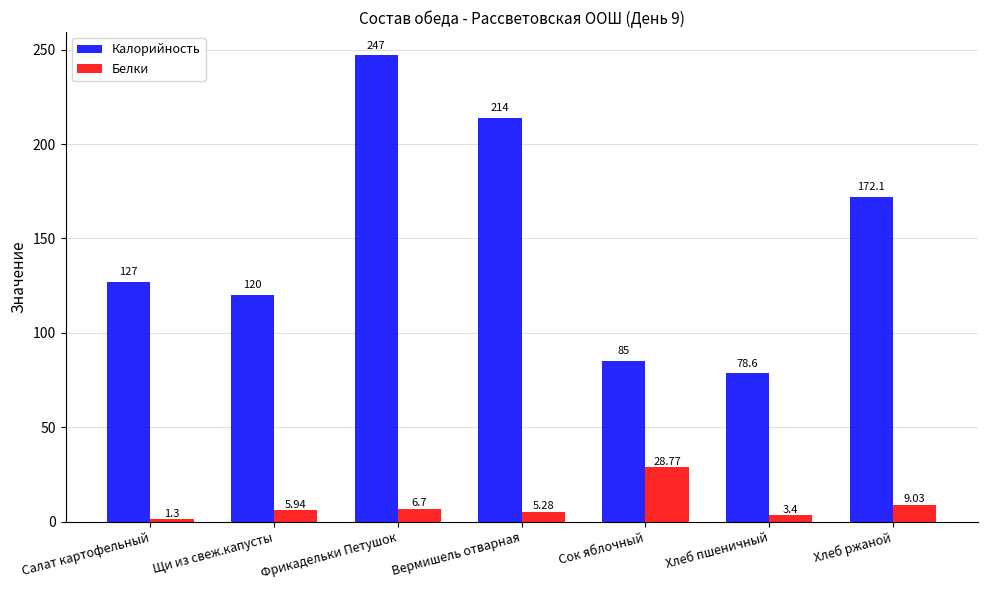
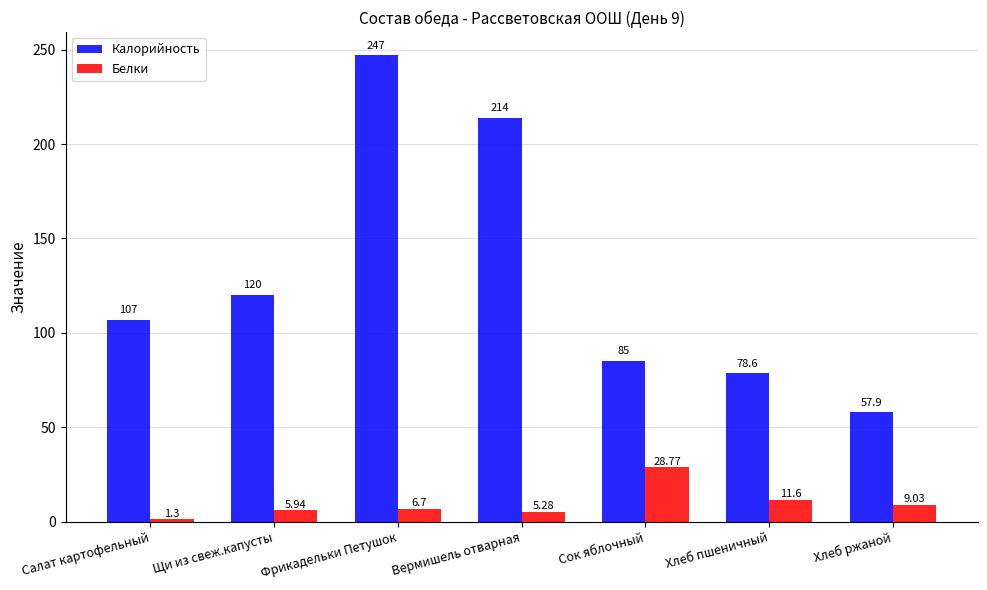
  {
    "Калорийность": {
-     "Салат картофельный": 127,
+     "Салат картофельный": 107,
      "Щи из свеж.капусты": 120,
      "Фрикадельки Петушок": 247,
      "Вермишель отварная": 214,
      "Сок яблочный": 85,
      "Хлеб пшеничный": 78.6,
-     "Хлеб ржаной": 172.1
+     "Хлеб ржаной": 57.9
    },
    "Белки": {
      "Салат картофельный": 1.3,
      "Щи из свеж.капусты": 5.94,
      "Фрикадельки Петушок": 6.7,
      "Вермишель отварная": 5.28,
      "Сок яблочный": 28.77,
-     "Хлеб пшеничный": 3.4,
+     "Хлеб пшеничный": 11.6,
      "Хлеб ржаной": 9.03
    }
  }
